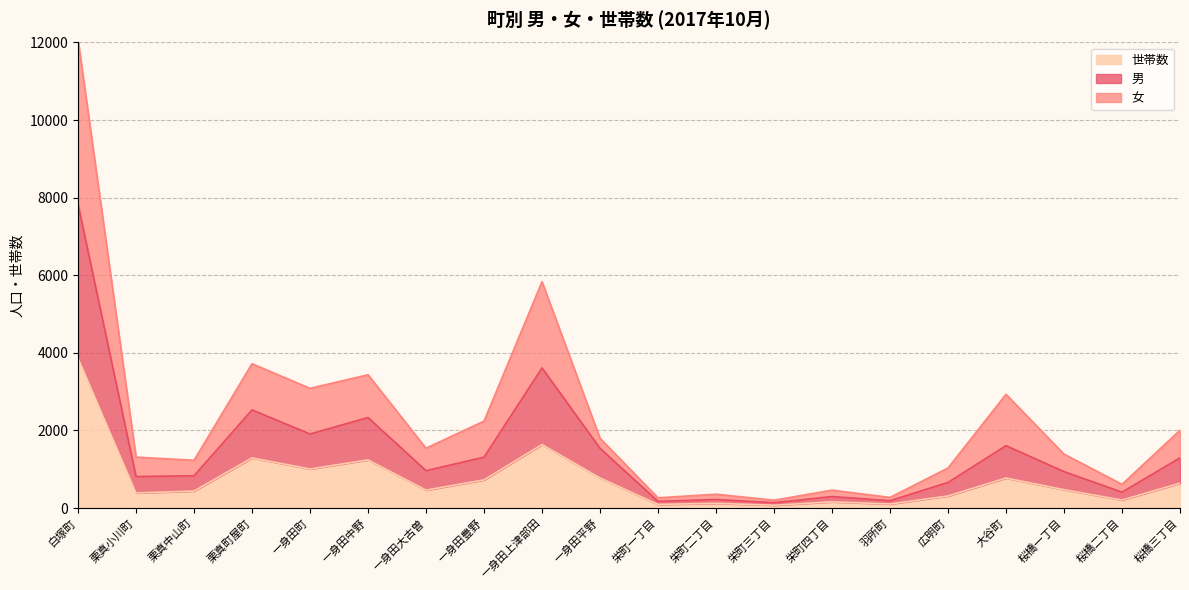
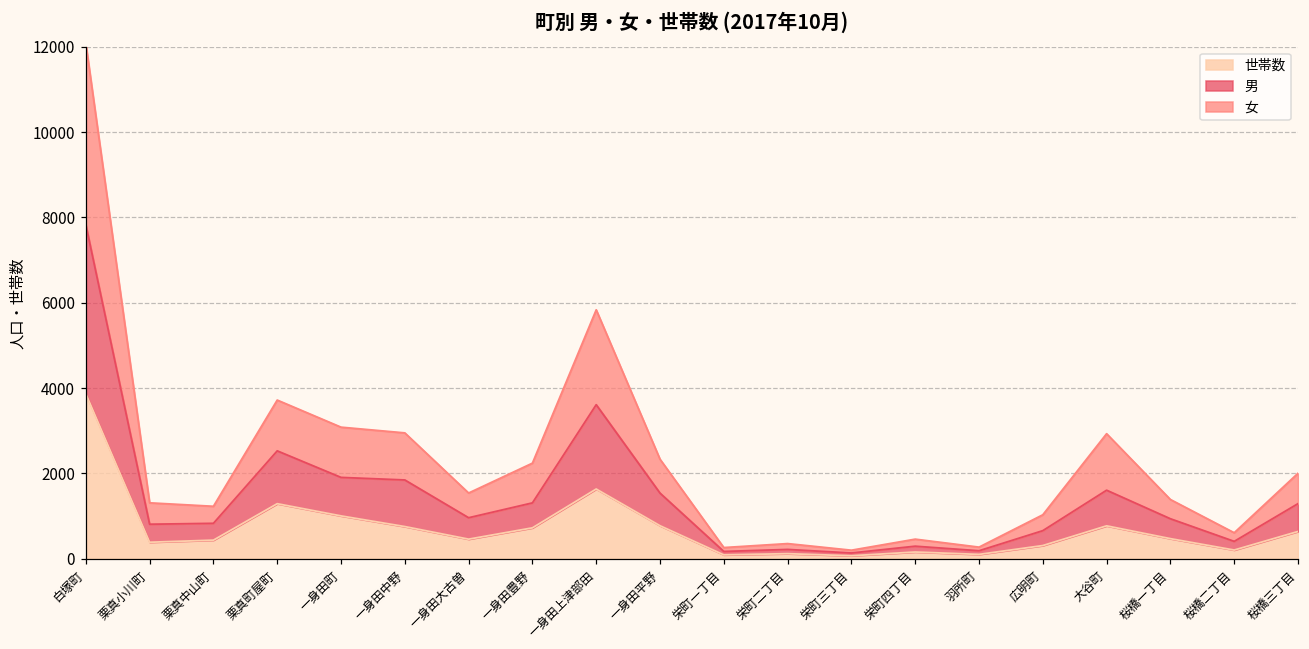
  {
    "世帯数": {
      "白塚町": 3900,
      "栗真小川町": 400,
      "栗真中山町": 400,
      "栗真町屋町": 1300,
      "一身田町": 1000,
-     "一身田中野": 1200,
+     "一身田中野": 800,
      "一身田大古曽": 500,
      "一身田豊野": 700,
      "一身田上津部田": 1600,
      "一身田平野": 800,
      "栄町一丁目": 100,
      "栄町二丁目": 100,
      "栄町四丁目": 200,
      "羽所町": 100,
      "広明町": 300,
      "大谷町": 800,
      "桜橋一丁目": 500,
      "桜橋二丁目": 200,
      "桜橋三丁目": 600
    },
    "男": {
      "白塚町": 4000,
      "栗真小川町": 400,
      "栗真中山町": 400,
      "栗真町屋町": 1200,
      "一身田町": 900,
      "一身田中野": 1100,
      "一身田大古曽": 500,
      "一身田豊野": 600,
      "一身田上津部田": 2000,
      "一身田平野": 800,
      "栄町一丁目": 100,
      "栄町二丁目": 100,
      "栄町四丁目": 100,
      "羽所町": 100,
      "広明町": 300,
      "大谷町": 800,
      "桜橋一丁目": 500,
      "桜橋二丁目": 200,
      "桜橋三丁目": 700
    },
    "女": {
      "栗真小川町": 500,
      "栗真中山町": 400,
      "栗真町屋町": 1200,
      "一身田町": 1200,
      "一身田中野": 1100,
      "一身田大古曽": 600,
      "一身田豊野": 900,
      "一身田上津部田": 2200,
-     "一身田平野": 300,
+     "一身田平野": 800,
      "栄町一丁目": 100,
      "栄町二丁目": 100,
      "栄町四丁目": 200,
      "羽所町": 100,
      "広明町": 400,
      "大谷町": 1300,
      "桜橋一丁目": 500,
      "桜橋二丁目": 200,
      "桜橋三丁目": 700
    }
  }
